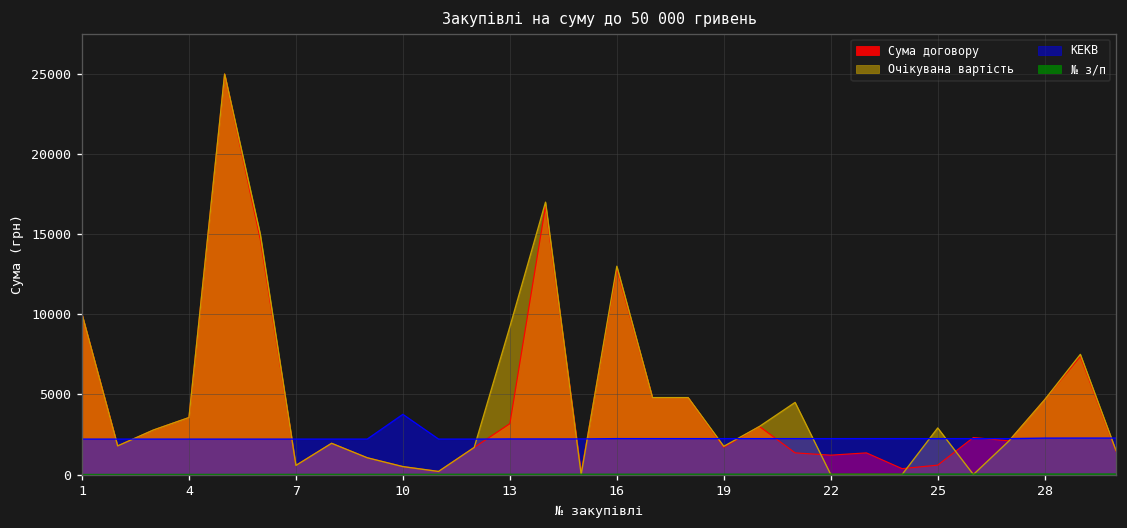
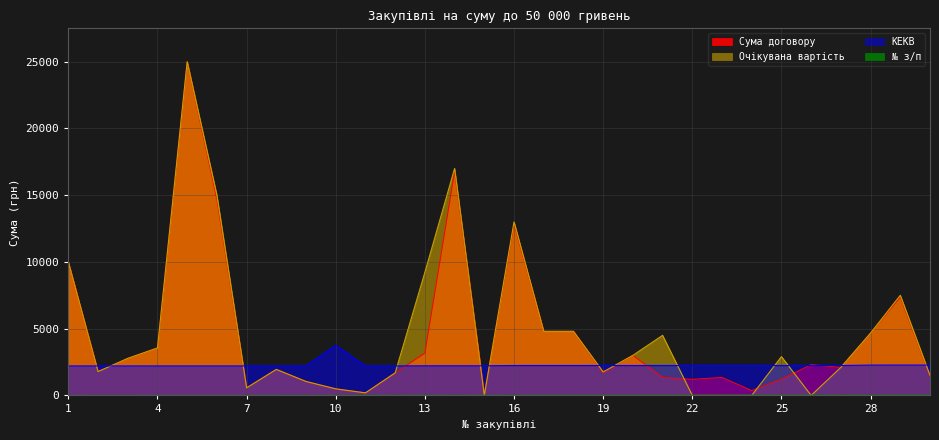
  {
    "Сума договору": {
      "13": 3200,
      "22": 1200,
-     "25": 600
+     "25": 1200
    },
    "Очікувана вартість": {
      "13": 9200,
      "25": 2900
    },
    "КЕКВ": {
      "1": 2200,
      "4": 2200,
      "7": 2200,
      "10": 3800,
      "13": 2200,
      "16": 2200,
      "19": 2200,
      "22": 2200,
      "25": 2200,
      "28": 2300
    },
    "№ з/п": {
      "1": 0,
      "4": 0,
      "7": 0,
      "10": 0,
      "13": 0,
      "16": 0,
      "19": 0,
      "25": 0,
      "28": 0
    }
  }
